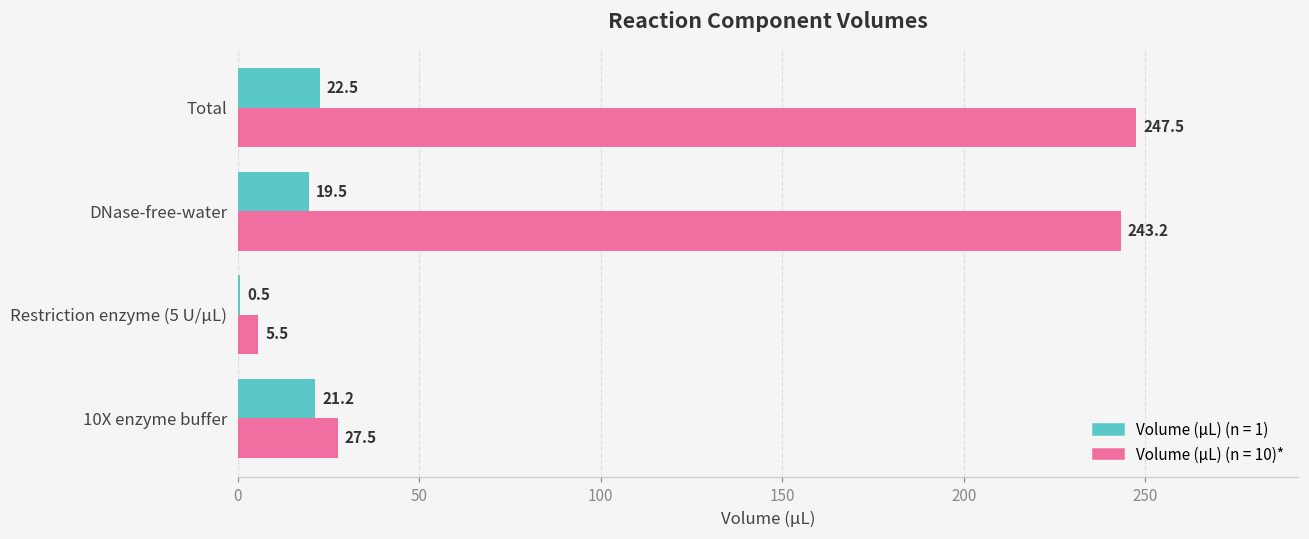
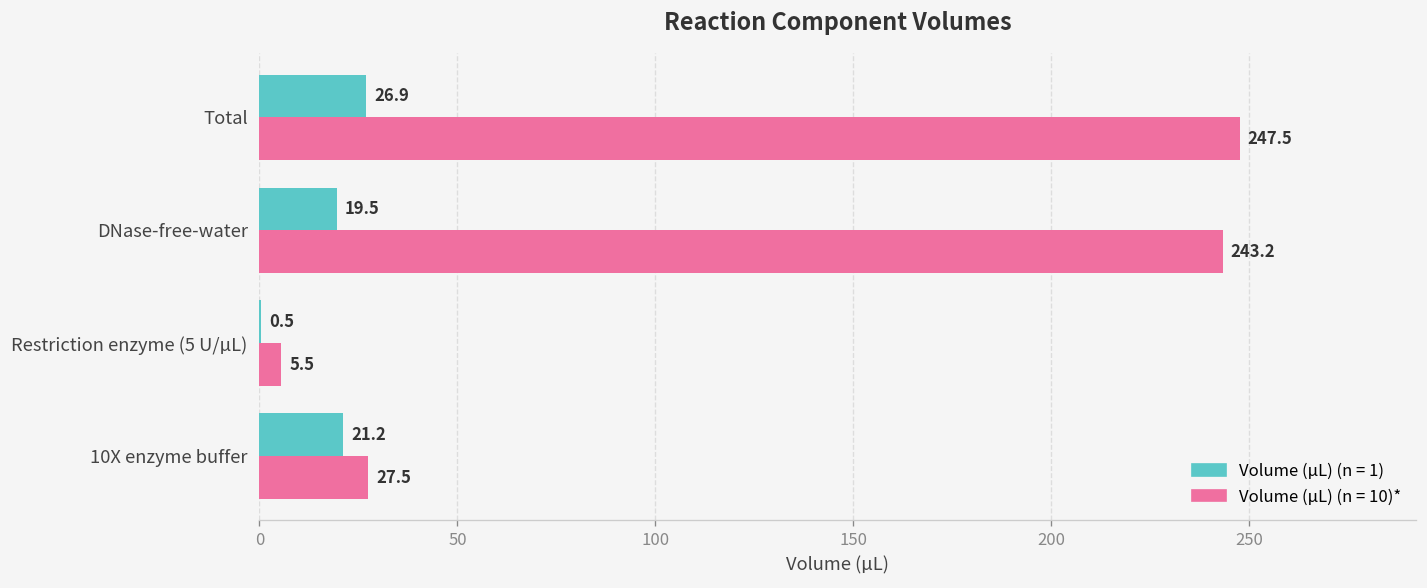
  {
    "Volume (µL) (n = 1)": {
-     "Total": 22.5,
+     "Total": 26.9,
      "DNase-free-water": 19.5,
      "Restriction enzyme (5 U/µL)": 0.5,
      "10X enzyme buffer": 21.2
    },
    "Volume (µL) (n = 10)*": {
      "Total": 247.5,
      "DNase-free-water": 243.2,
      "Restriction enzyme (5 U/µL)": 5.5,
      "10X enzyme buffer": 27.5
    }
  }
